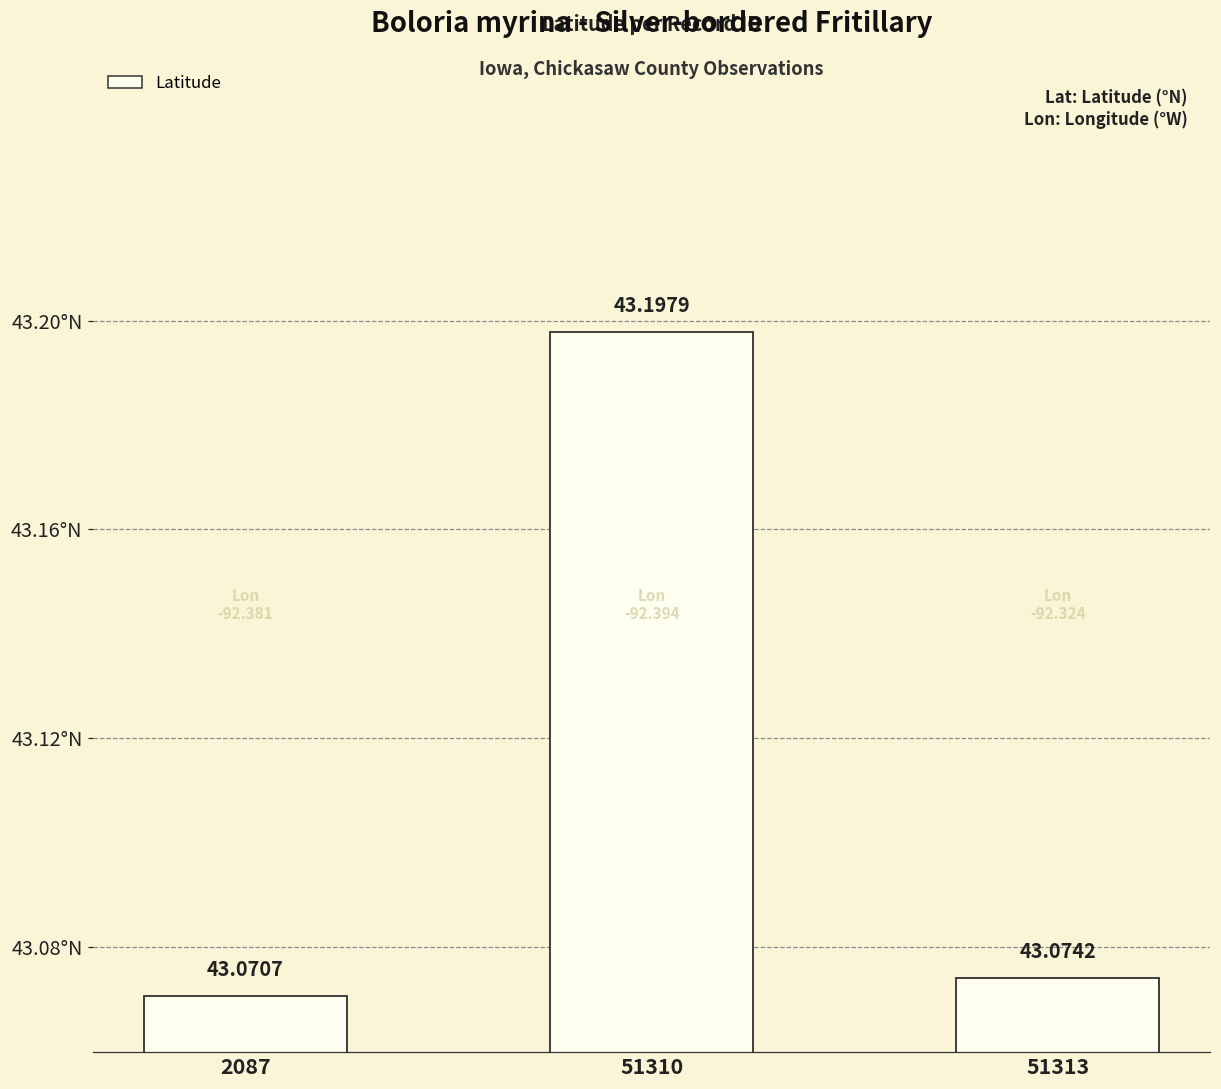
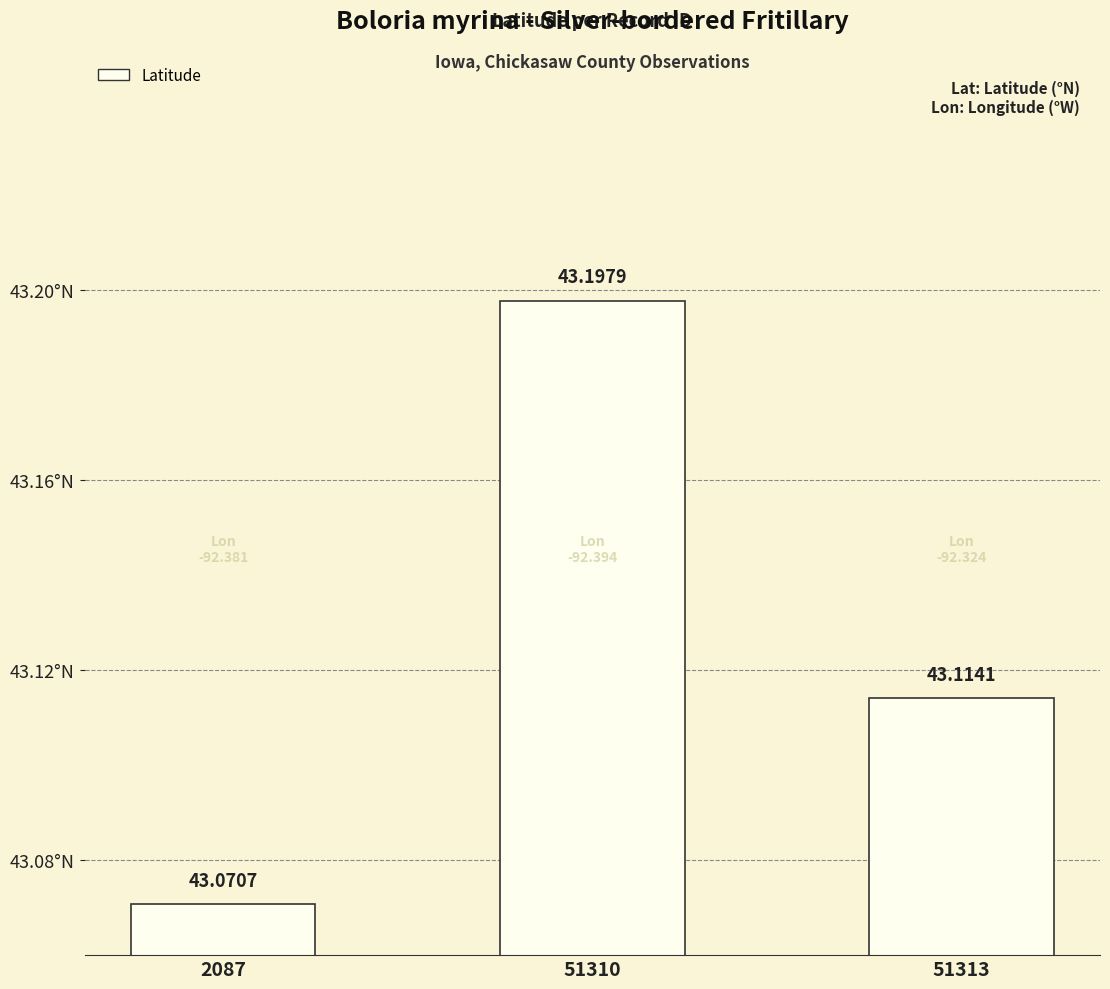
  {
    "2087": 43.0707,
    "51310": 43.1979,
-   "51313": 43.0742
+   "51313": 43.1141
  }
